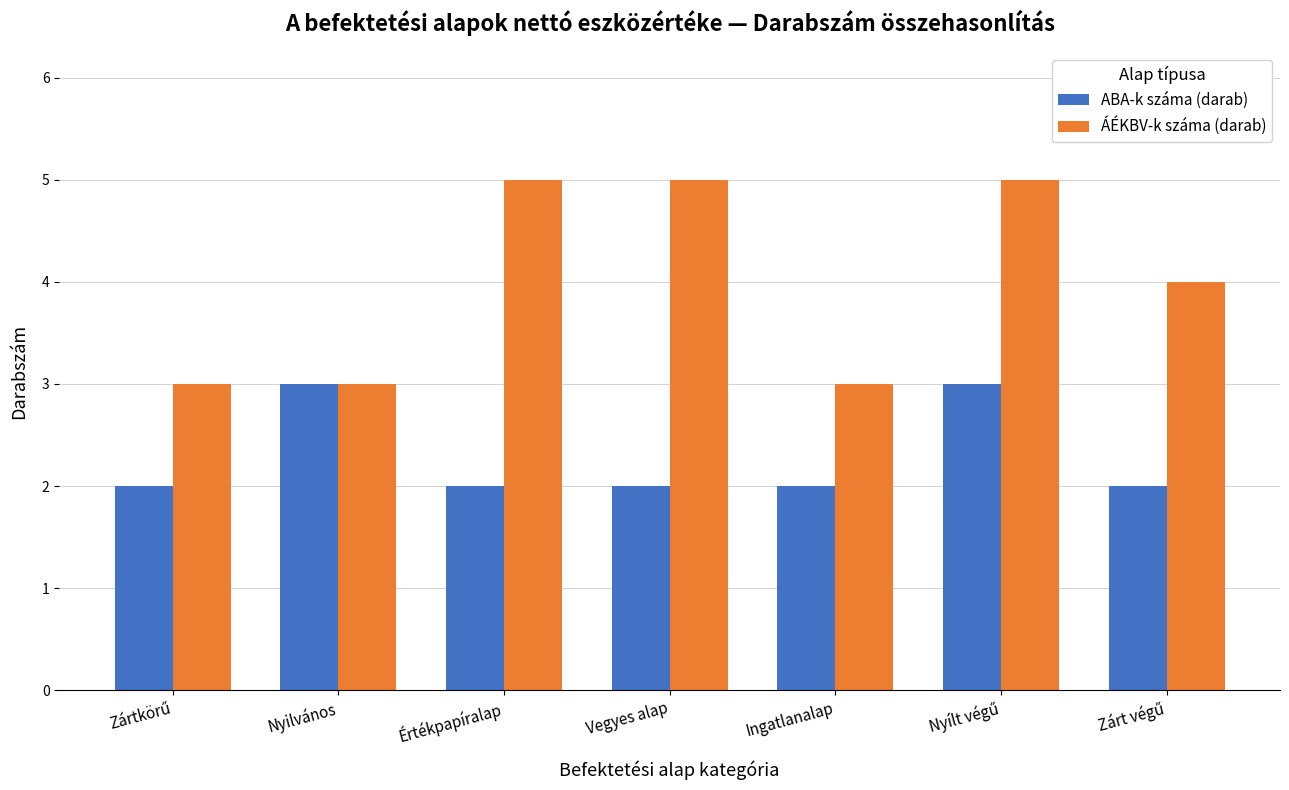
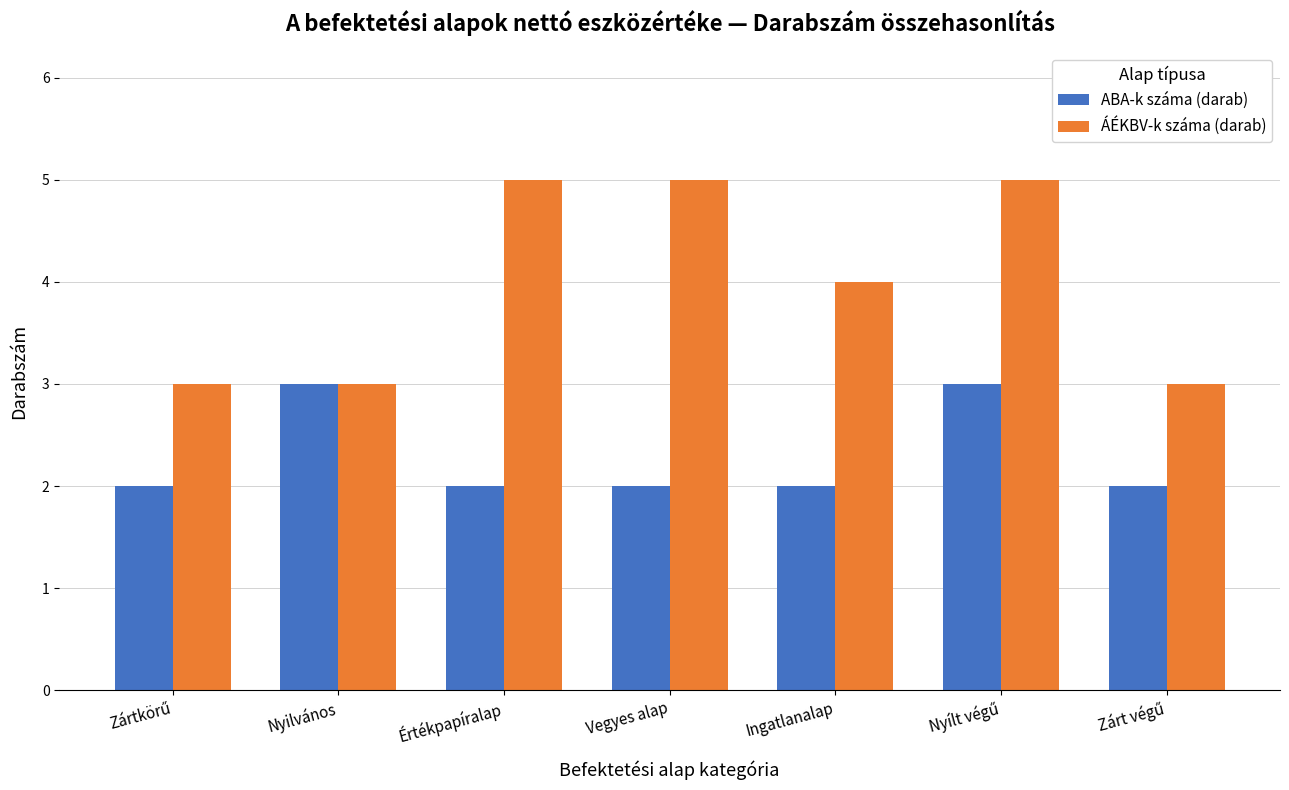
  {
    "ABA-k száma (darab)": {
      "Zártkörű": 2,
      "Nyilvános": 3,
      "Értékpapíralap": 2,
      "Vegyes alap": 2,
      "Ingatlanalap": 2,
      "Nyílt végű": 3,
      "Zárt végű": 2
    },
    "ÁÉKBV-k száma (darab)": {
      "Zártkörű": 3,
      "Nyilvános": 3,
      "Értékpapíralap": 5,
      "Vegyes alap": 5,
-     "Ingatlanalap": 3,
+     "Ingatlanalap": 4,
      "Nyílt végű": 5,
-     "Zárt végű": 4
+     "Zárt végű": 3
    }
  }
